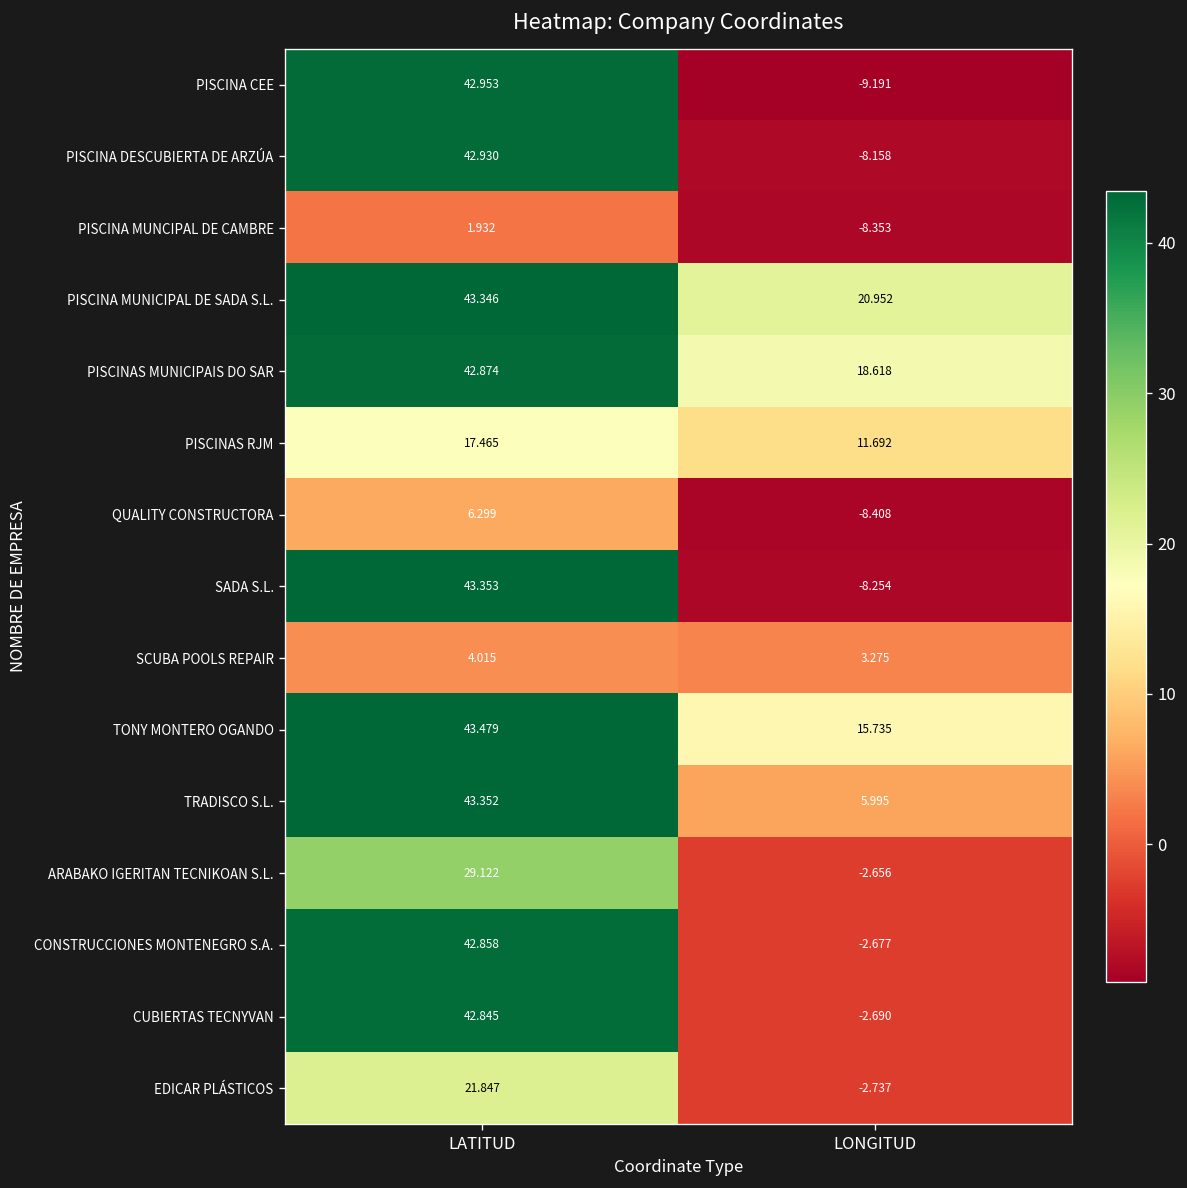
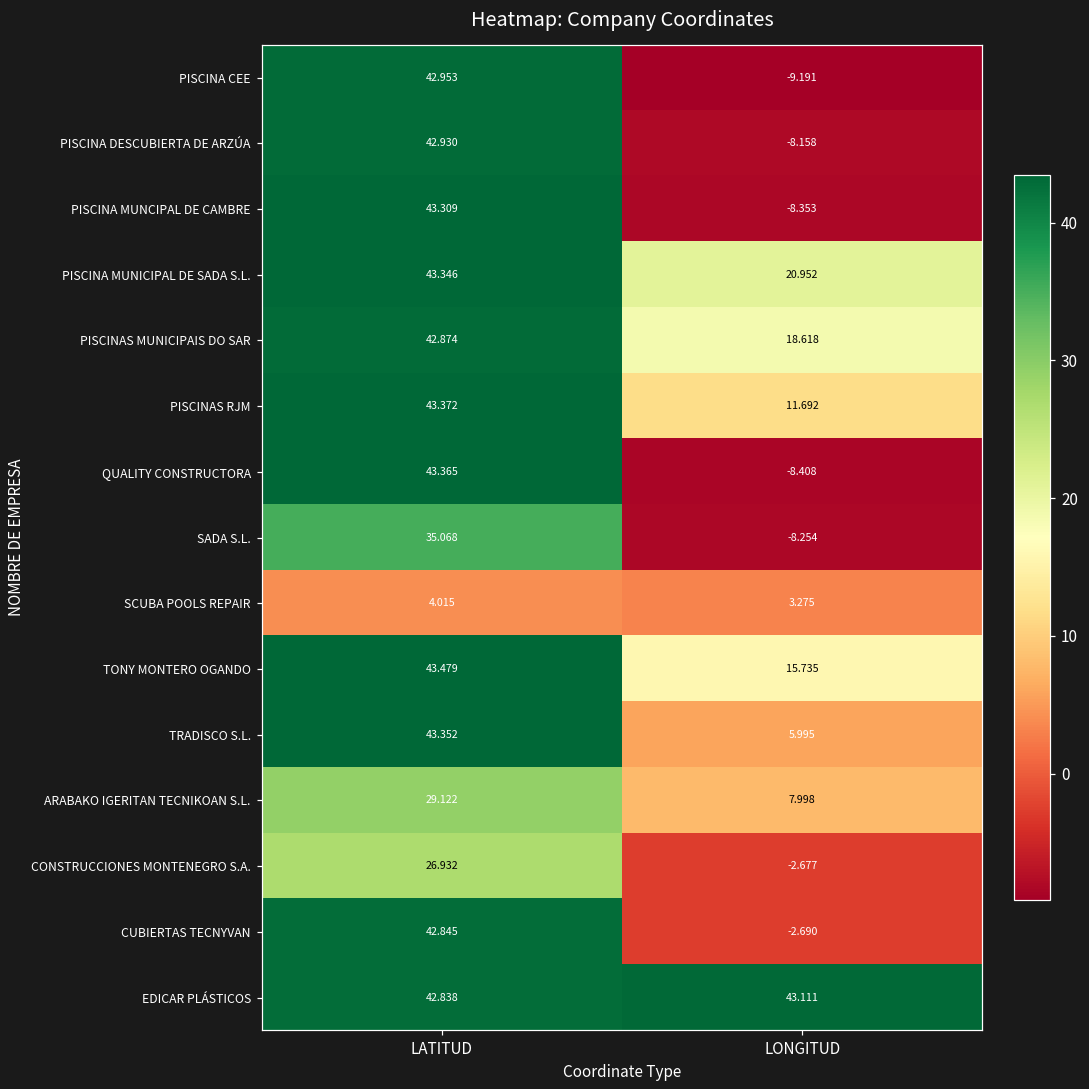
  {
    "PISCINA CEE": {
      "LATITUD": 42.953,
      "LONGITUD": -9.191
    },
    "PISCINA DESCUBIERTA DE ARZÚA": {
      "LATITUD": 42.930,
      "LONGITUD": -8.158
    },
    "PISCINA MUNCIPAL DE CAMBRE": {
-     "LATITUD": 1.932,
+     "LATITUD": 43.309,
      "LONGITUD": -8.353
    },
    "PISCINA MUNICIPAL DE SADA S.L.": {
      "LATITUD": 43.346,
      "LONGITUD": 20.952
    },
    "PISCINAS MUNICIPAIS DO SAR": {
      "LATITUD": 42.874,
      "LONGITUD": 18.618
    },
    "PISCINAS RJM": {
-     "LATITUD": 17.465,
+     "LATITUD": 43.372,
      "LONGITUD": 11.692
    },
    "QUALITY CONSTRUCTORA": {
-     "LATITUD": 6.299,
+     "LATITUD": 43.365,
      "LONGITUD": -8.408
    },
    "SADA S.L.": {
-     "LATITUD": 43.353,
+     "LATITUD": 35.068,
      "LONGITUD": -8.254
    },
    "SCUBA POOLS REPAIR": {
      "LATITUD": 4.015,
      "LONGITUD": 3.275
    },
    "TONY MONTERO OGANDO": {
      "LATITUD": 43.479,
      "LONGITUD": 15.735
    },
    "TRADISCO S.L.": {
      "LATITUD": 43.352,
      "LONGITUD": 5.995
    },
    "ARABAKO IGERITAN TECNIKOAN S.L.": {
      "LATITUD": 29.122,
-     "LONGITUD": -2.656
+     "LONGITUD": 7.998
    },
    "CONSTRUCCIONES MONTENEGRO S.A.": {
-     "LATITUD": 42.858,
+     "LATITUD": 26.932,
      "LONGITUD": -2.677
    },
    "CUBIERTAS TECNYVAN": {
      "LATITUD": 42.845,
      "LONGITUD": -2.690
    },
    "EDICAR PLÁSTICOS": {
-     "LATITUD": 21.847,
-     "LONGITUD": -2.737
+     "LATITUD": 42.838,
+     "LONGITUD": 43.111
    }
  }
